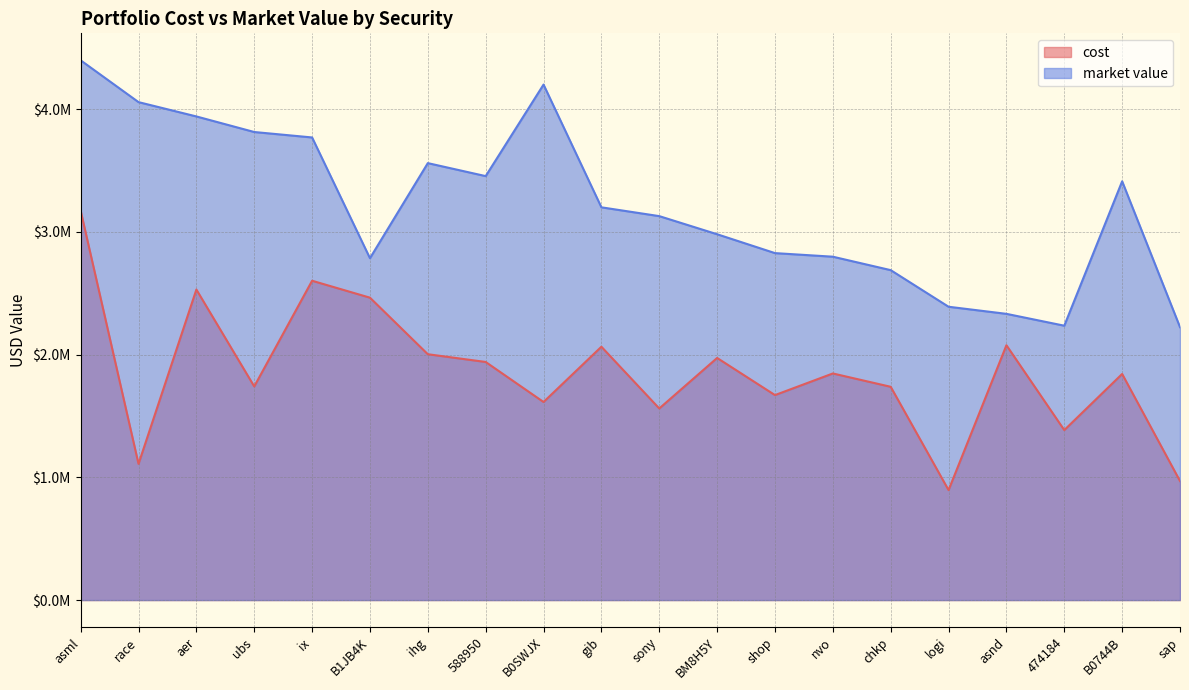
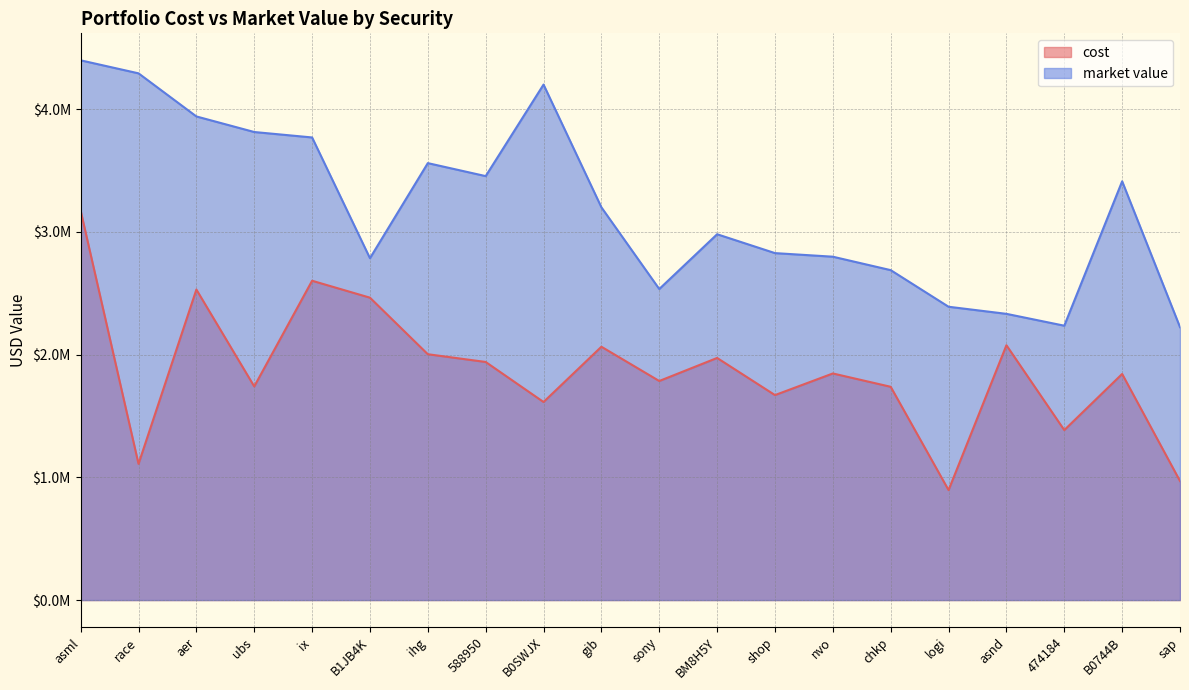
  {
    "cost": {
      "asml": "$3170000",
      "race": "$1110000",
      "aer": "$2530000",
      "ubs": "$1740000",
      "ix": "$2600000",
      "B1JB4K": "$2460000",
      "ihg": "$2000000",
      "588950": "$1940000",
      "B0SWJX": "$1610000",
      "gib": "$2060000",
-     "sony": "$1560000",
+     "sony": "$1780000",
      "BM8H5Y": "$1970000",
      "shop": "$1670000",
      "nvo": "$1850000",
      "chkp": "$1740000",
      "logi": "$900000",
      "asnd": "$2080000",
      "474184": "$1380000",
      "B0744B": "$1840000",
      "sap": "$970000"
    },
    "market value": {
      "asml": "$4400000",
-     "race": "$4060000",
+     "race": "$4290000",
      "aer": "$3940000",
      "ubs": "$3810000",
      "ix": "$3770000",
      "B1JB4K": "$2790000",
      "ihg": "$3560000",
      "588950": "$3450000",
      "B0SWJX": "$4200000",
      "gib": "$3200000",
-     "sony": "$3130000",
+     "sony": "$2530000",
      "BM8H5Y": "$2980000",
      "shop": "$2830000",
      "nvo": "$2800000",
      "chkp": "$2690000",
      "logi": "$2390000",
      "asnd": "$2330000",
      "474184": "$2240000",
      "B0744B": "$3410000",
      "sap": "$2220000"
    }
  }
